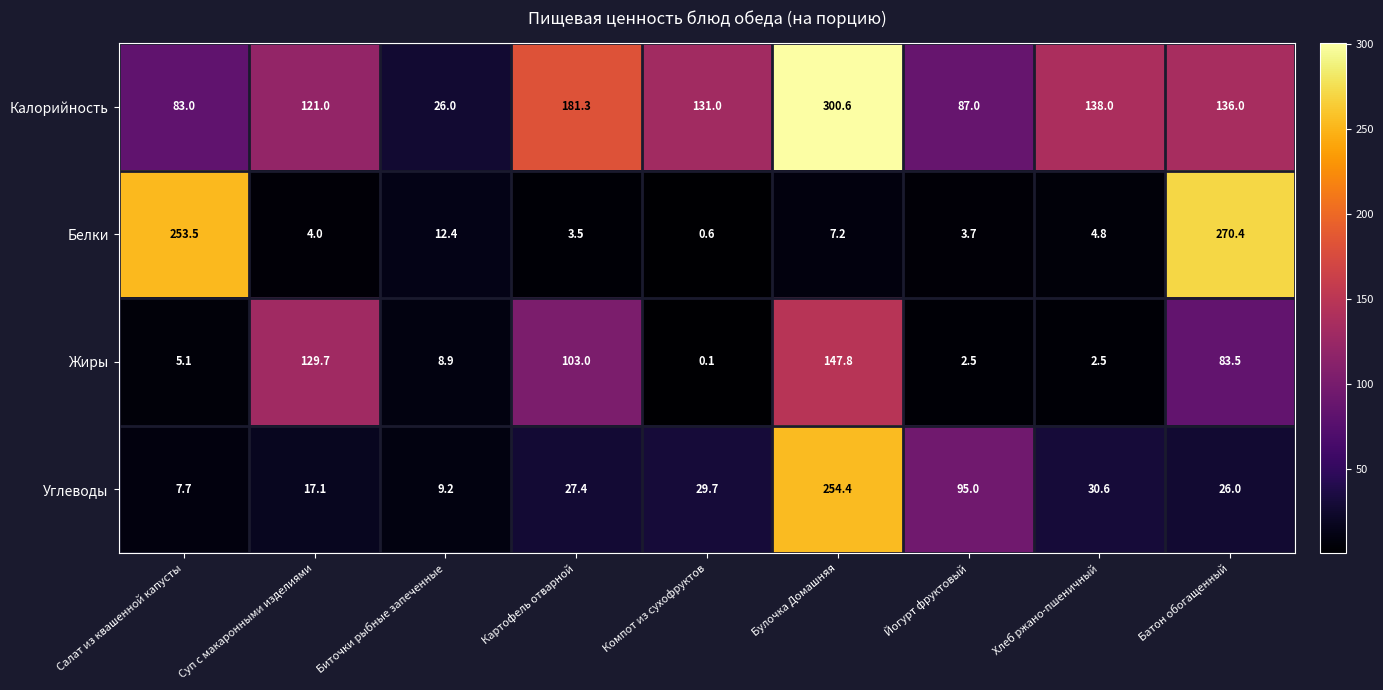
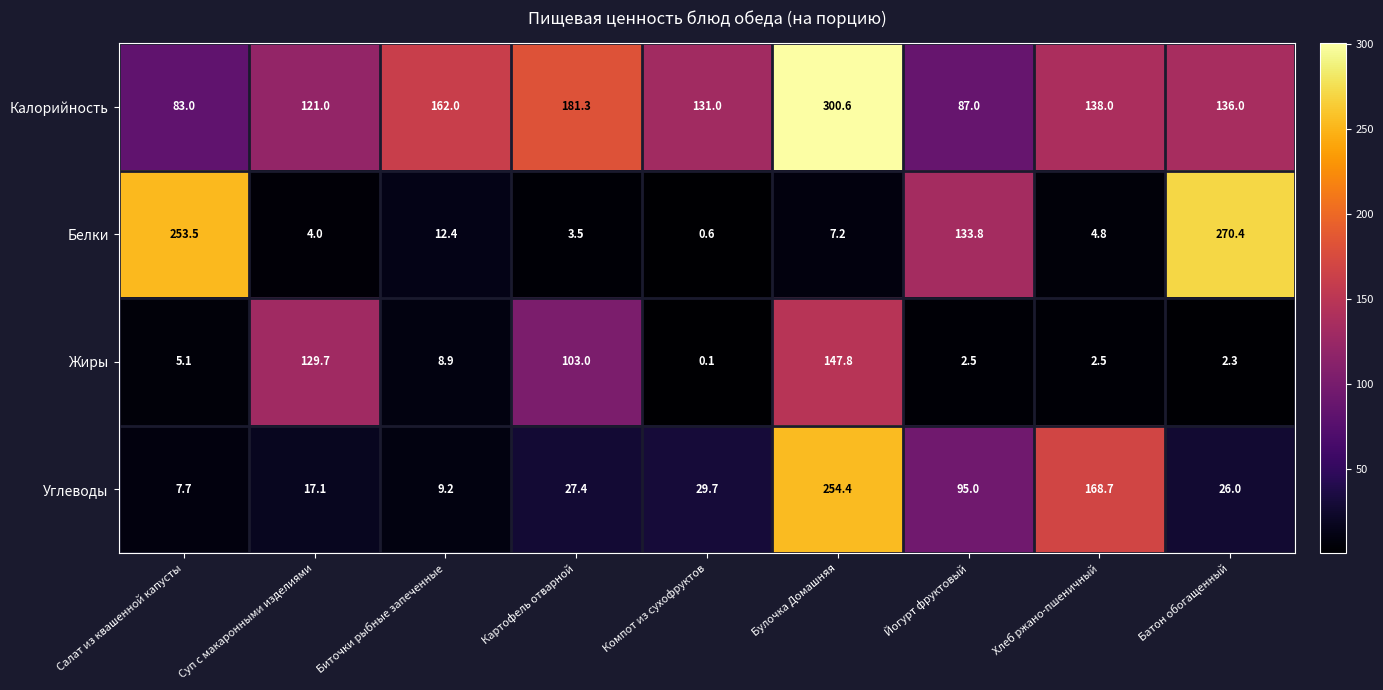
  {
    "Калорийность": {
      "Салат из квашенной капусты": 83.0,
      "Суп с макаронными изделиями": 121.0,
-     "Биточки рыбные запеченные": 26.0,
+     "Биточки рыбные запеченные": 162.0,
      "Картофель отварной": 181.3,
      "Компот из сухофруктов": 131.0,
      "Булочка Домашняя": 300.6,
      "Йогурт фруктовый": 87.0,
      "Хлеб ржано-пшеничный": 138.0,
      "Батон обогащенный": 136.0
    },
    "Белки": {
      "Салат из квашенной капусты": 253.5,
      "Суп с макаронными изделиями": 4.0,
      "Биточки рыбные запеченные": 12.4,
      "Картофель отварной": 3.5,
      "Компот из сухофруктов": 0.6,
      "Булочка Домашняя": 7.2,
-     "Йогурт фруктовый": 3.7,
+     "Йогурт фруктовый": 133.8,
      "Хлеб ржано-пшеничный": 4.8,
      "Батон обогащенный": 270.4
    },
    "Жиры": {
      "Салат из квашенной капусты": 5.1,
      "Суп с макаронными изделиями": 129.7,
      "Биточки рыбные запеченные": 8.9,
      "Картофель отварной": 103.0,
      "Компот из сухофруктов": 0.1,
      "Булочка Домашняя": 147.8,
      "Йогурт фруктовый": 2.5,
      "Хлеб ржано-пшеничный": 2.5,
-     "Батон обогащенный": 83.5
+     "Батон обогащенный": 2.3
    },
    "Углеводы": {
      "Салат из квашенной капусты": 7.7,
      "Суп с макаронными изделиями": 17.1,
      "Биточки рыбные запеченные": 9.2,
      "Картофель отварной": 27.4,
      "Компот из сухофруктов": 29.7,
      "Булочка Домашняя": 254.4,
      "Йогурт фруктовый": 95.0,
-     "Хлеб ржано-пшеничный": 30.6,
+     "Хлеб ржано-пшеничный": 168.7,
      "Батон обогащенный": 26.0
    }
  }
